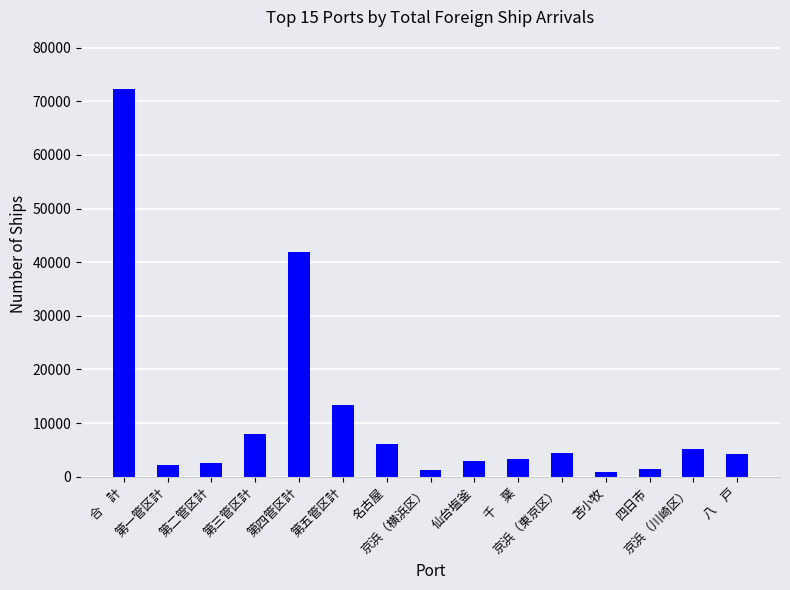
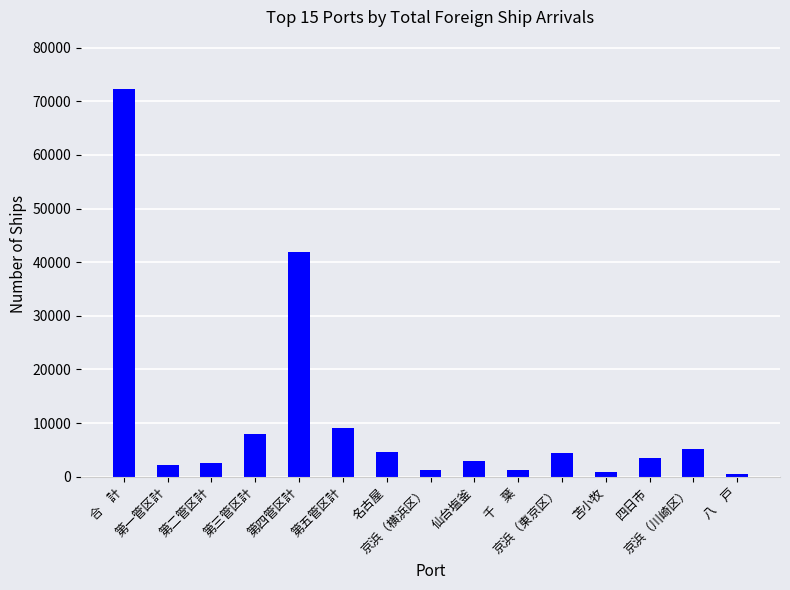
  {
    "合 計": 72000,
    "第一管区計": 2000,
    "第二管区計": 3000,
    "第三管区計": 8000,
    "第四管区計": 42000,
-   "第五管区計": 13000,
-   "名古屋": 6000,
+   "第五管区計": 9000,
+   "名古屋": 5000,
    "京浜（横浜区）": 1000,
    "仙台塩釜": 3000,
-   "千 葉": 3000,
+   "千 葉": 1000,
    "京浜（東京区）": 4000,
    "苫小牧": 1000,
-   "四日市": 1000,
+   "四日市": 4000,
    "京浜（川崎区）": 5000,
-   "八 戸": 4000
+   "八 戸": 0
  }
